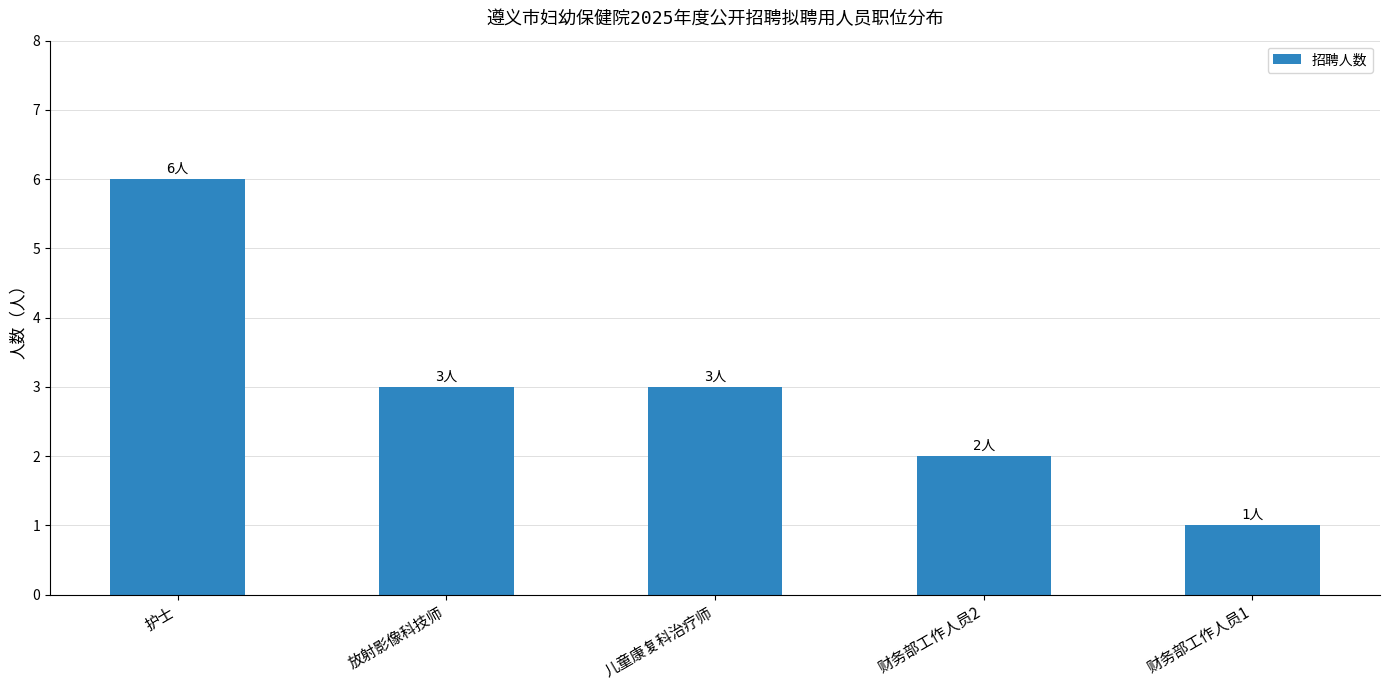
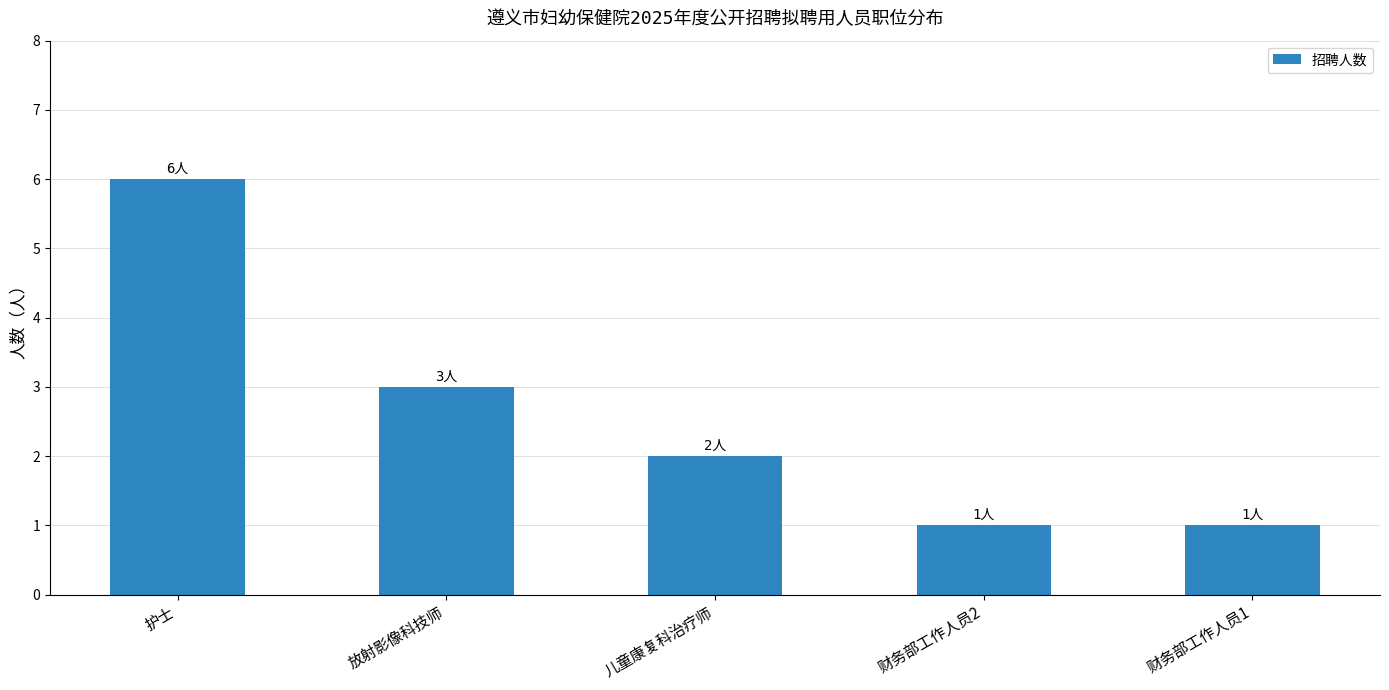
  {
    "护士": "6人",
    "放射影像科技师": "3人",
-   "儿童康复科治疗师": "3人",
-   "财务部工作人员2": "2人",
+   "儿童康复科治疗师": "2人",
+   "财务部工作人员2": "1人",
    "财务部工作人员1": "1人"
  }
